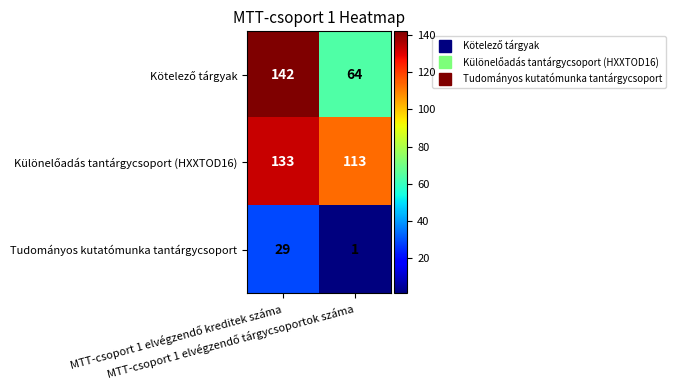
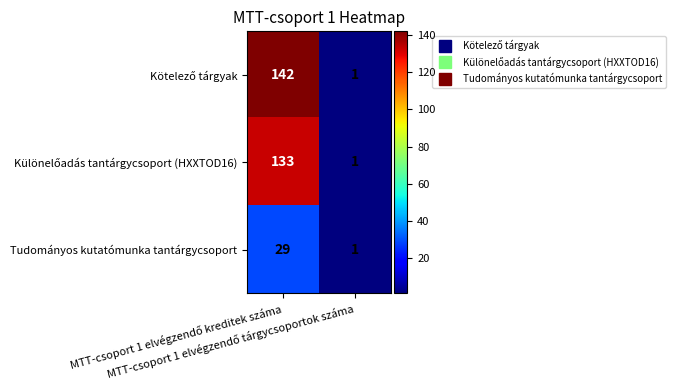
  {
    "Kötelező tárgyak": {
      "MTT-csoport 1 elvégzendő kreditek száma": 142,
-     "MTT-csoport 1 elvégzendő tárgycsoportok száma": 64
+     "MTT-csoport 1 elvégzendő tárgycsoportok száma": 1
    },
    "Különelőadás tantárgycsoport (HXXTOD16)": {
      "MTT-csoport 1 elvégzendő kreditek száma": 133,
-     "MTT-csoport 1 elvégzendő tárgycsoportok száma": 113
+     "MTT-csoport 1 elvégzendő tárgycsoportok száma": 1
    },
    "Tudományos kutatómunka tantárgycsoport": {
      "MTT-csoport 1 elvégzendő kreditek száma": 29,
      "MTT-csoport 1 elvégzendő tárgycsoportok száma": 1
    }
  }
